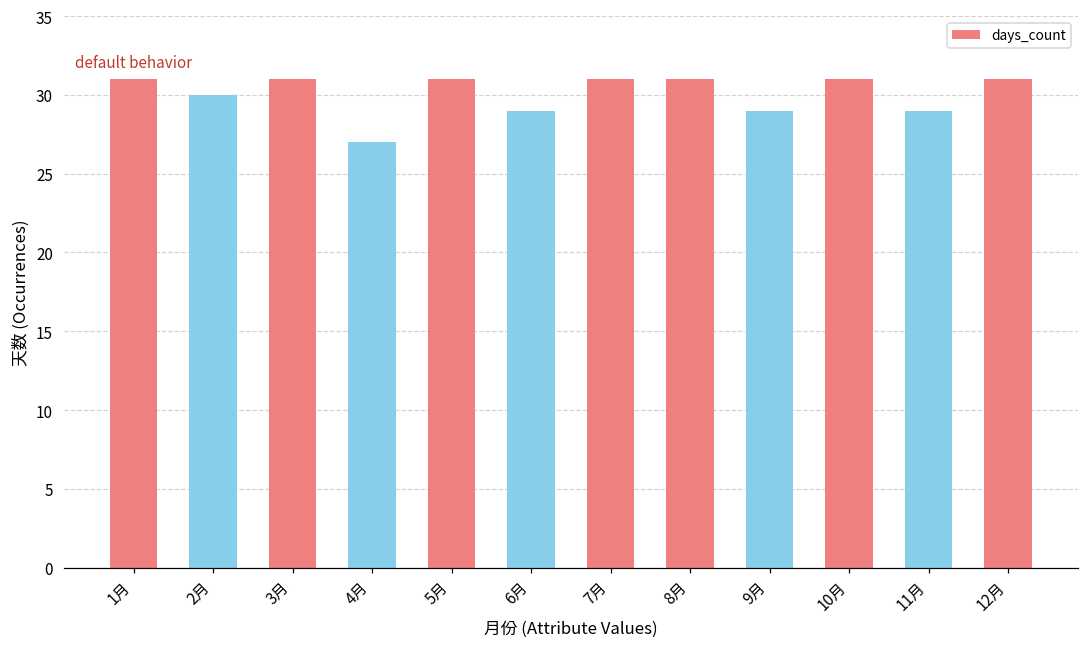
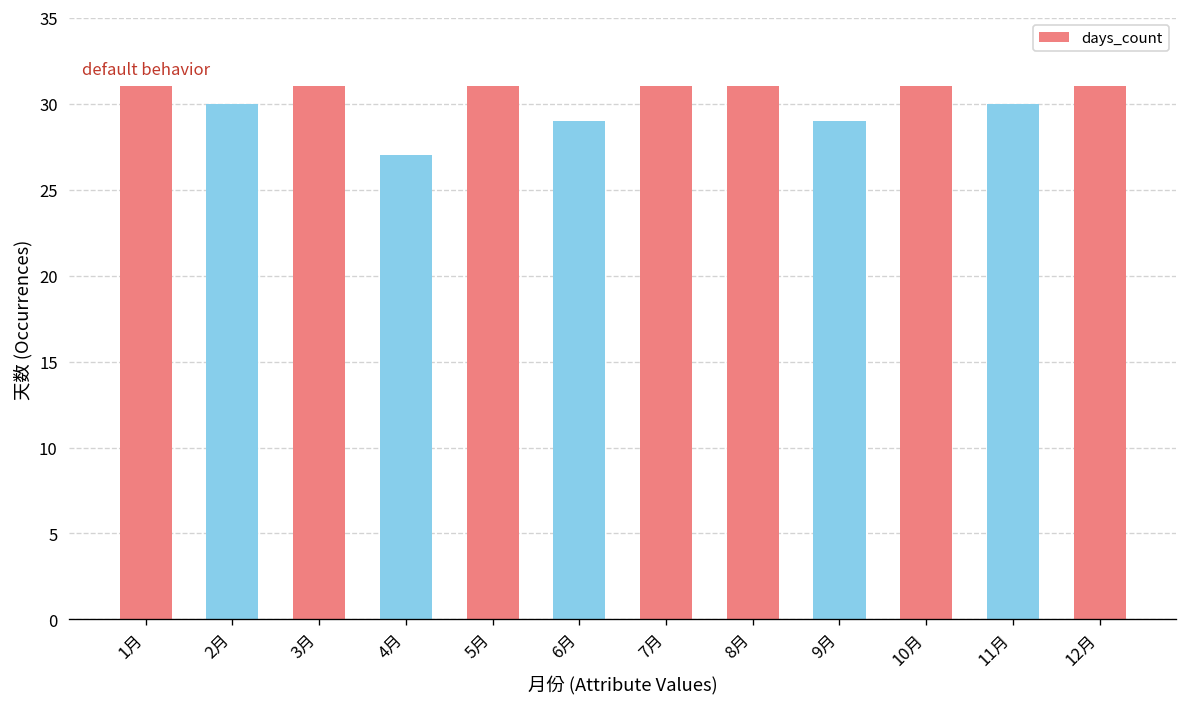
  {
    "1月": 31,
    "2月": 30,
    "3月": 31,
    "4月": 27,
    "5月": 31,
    "6月": 29,
    "7月": 31,
    "8月": 31,
    "9月": 29,
    "10月": 31,
-   "11月": 29,
+   "11月": 30,
    "12月": 31
  }
